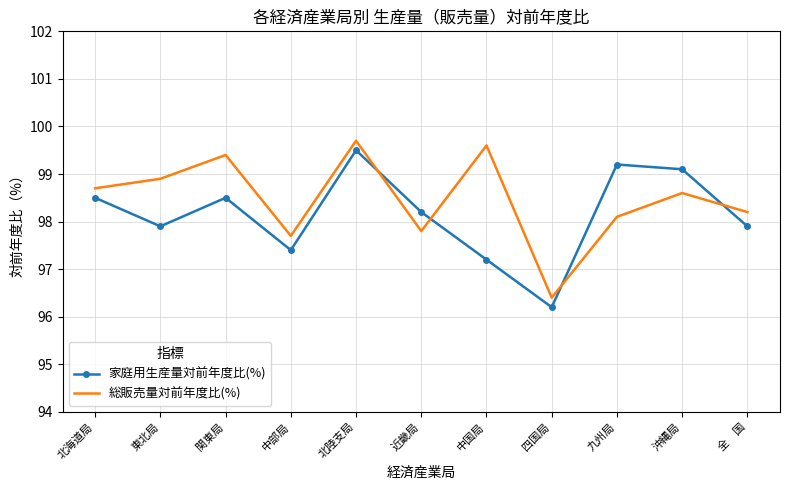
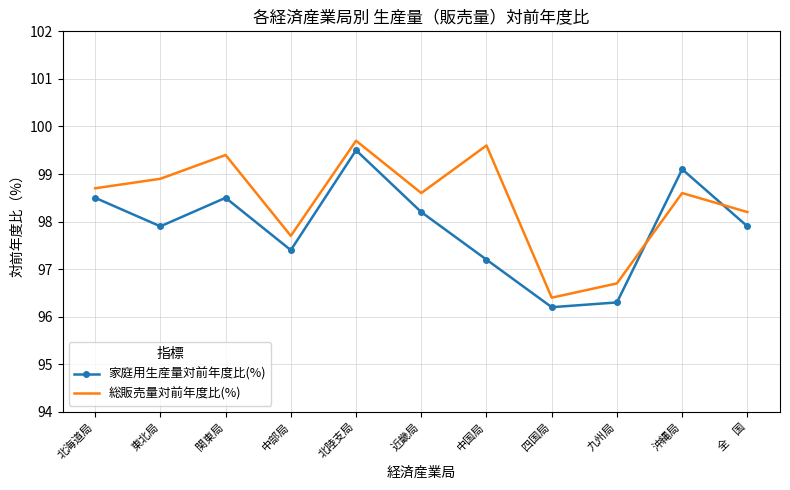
  {
    "家庭用生産量対前年度比(%)": {
      "北海道局": 98.5,
      "東北局": 97.9,
      "関東局": 98.5,
      "中部局": 97.4,
      "北陸支局": 99.5,
      "近畿局": 98.2,
      "中国局": 97.2,
      "四国局": 96.2,
-     "九州局": 99.2,
+     "九州局": 96.3,
      "沖縄局": 99.1,
      "全 国": 97.9
    },
    "総販売量対前年度比(%)": {
      "北海道局": 98.7,
      "東北局": 98.9,
      "関東局": 99.4,
      "中部局": 97.7,
      "北陸支局": 99.7,
-     "近畿局": 97.8,
+     "近畿局": 98.6,
      "中国局": 99.6,
      "四国局": 96.4,
-     "九州局": 98.1,
+     "九州局": 96.7,
      "沖縄局": 98.6,
      "全 国": 98.2
    }
  }
